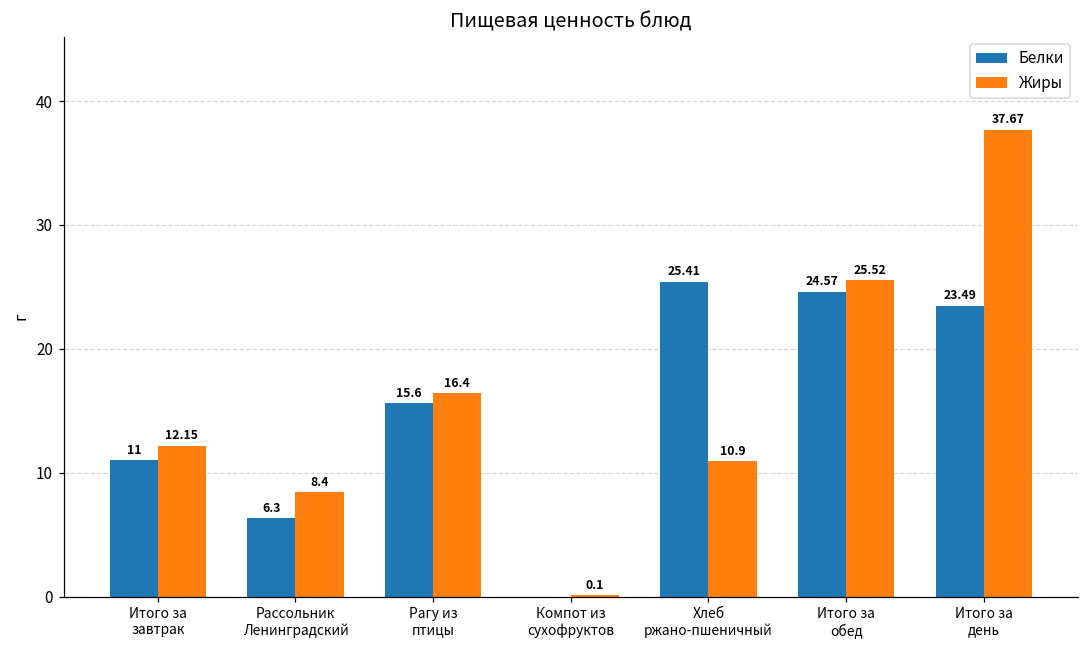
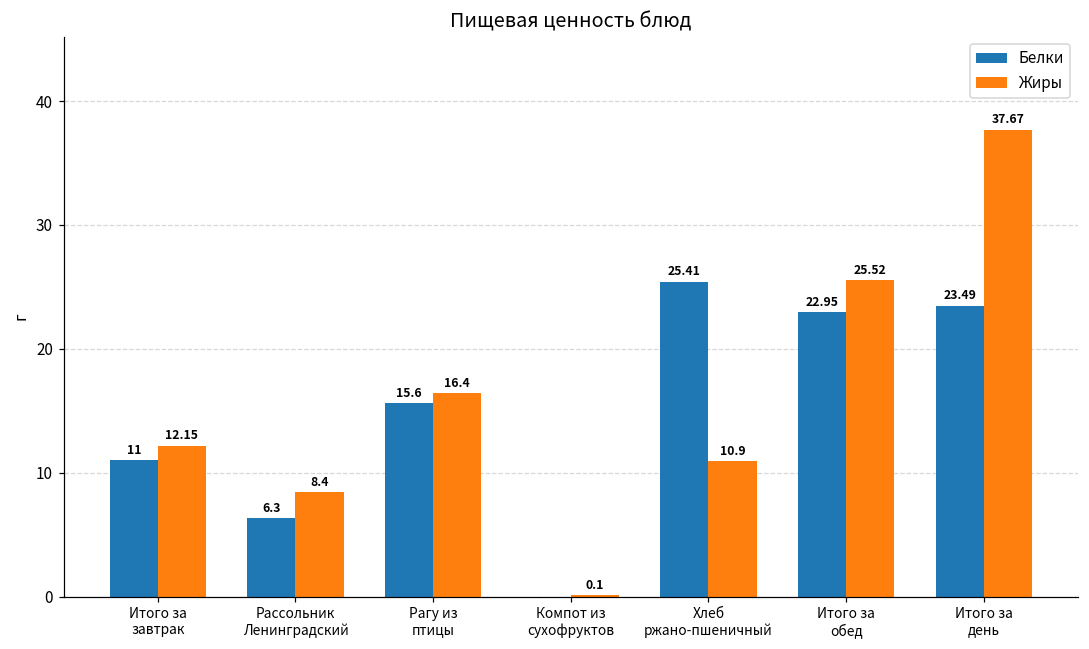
  {
    "Белки": {
      "Итого за завтрак": 11,
      "Рассольник Ленинградский": 6.3,
      "Рагу из птицы": 15.6,
      "Хлеб ржано-пшеничный": 25.41,
-     "Итого за обед": 24.57,
+     "Итого за обед": 22.95,
      "Итого за день": 23.49
    },
    "Жиры": {
      "Итого за завтрак": 12.15,
      "Рассольник Ленинградский": 8.4,
      "Рагу из птицы": 16.4,
      "Компот из сухофруктов": 0.1,
      "Хлеб ржано-пшеничный": 10.9,
      "Итого за обед": 25.52,
      "Итого за день": 37.67
    }
  }
